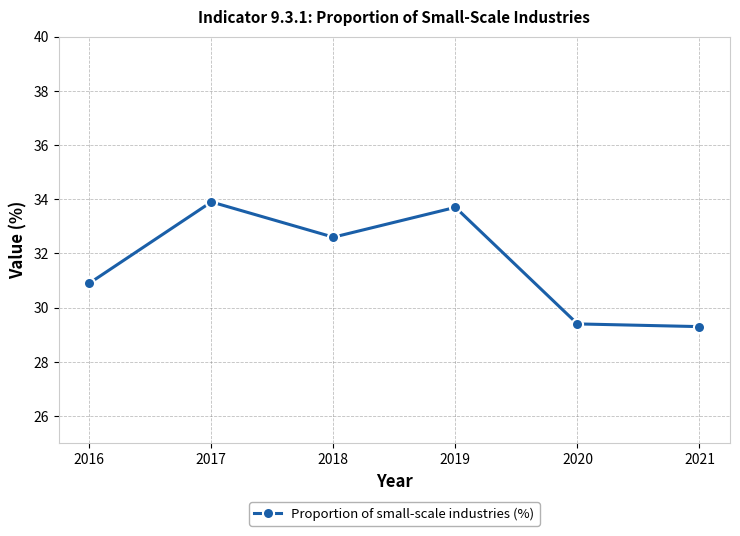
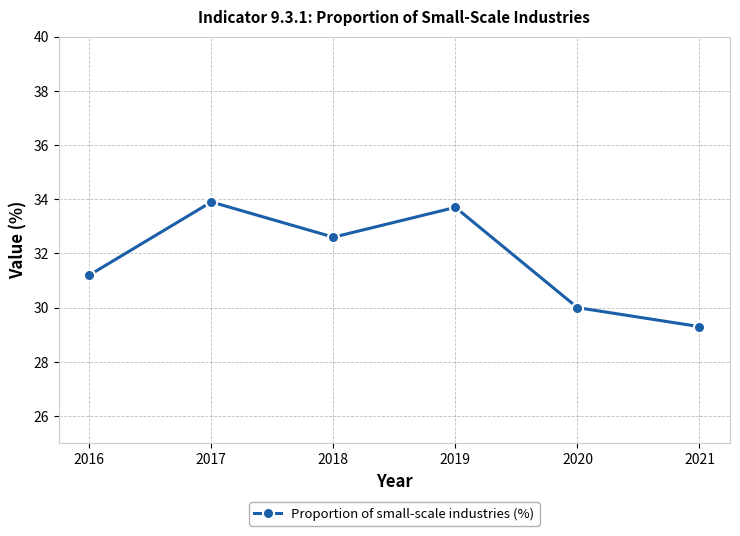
  {
-   "2016": 30.9,
+   "2016": 31.2,
    "2017": 33.9,
    "2018": 32.6,
    "2019": 33.7,
-   "2020": 29.4,
+   "2020": 30.0,
    "2021": 29.3
  }
